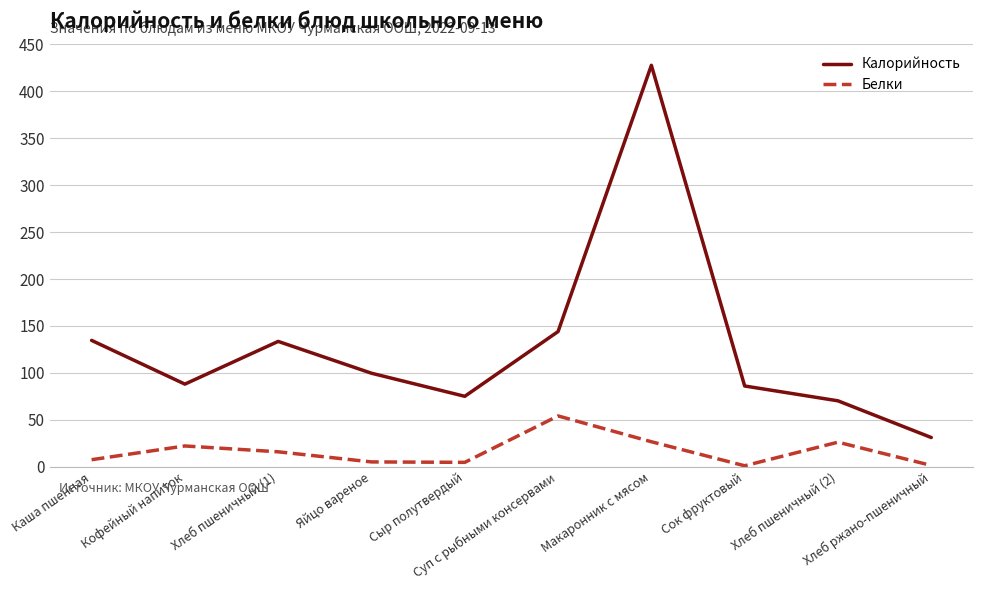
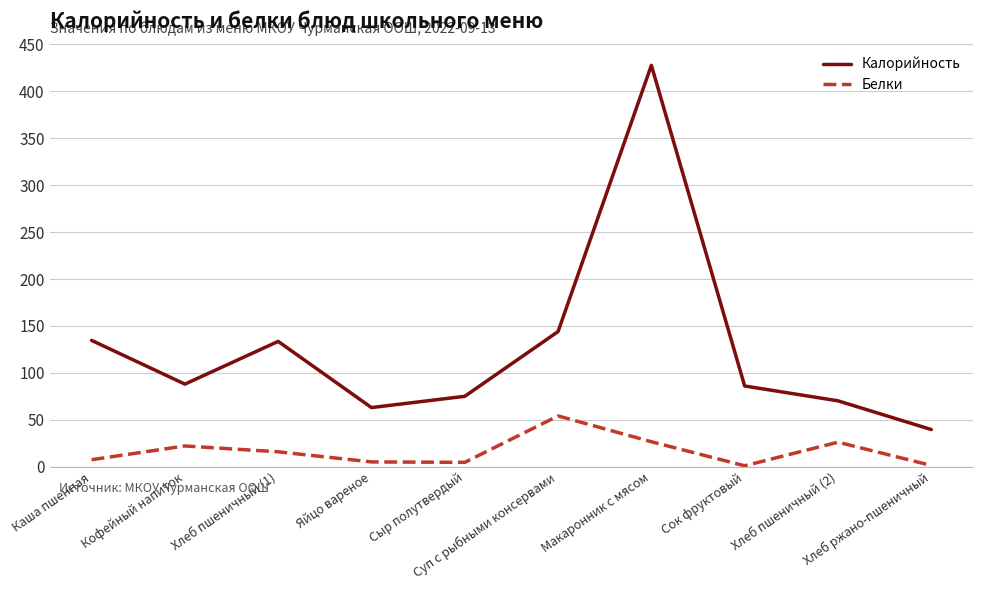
  {
    "Калорийность": {
      "Каша пшенная": 130,
      "Кофейный напиток": 90,
      "Хлеб пшеничный (1)": 130,
-     "Яйцо вареное": 100,
+     "Яйцо вареное": 60,
      "Сыр полутвердый": 80,
      "Суп с рыбными консервами": 140,
      "Макаронник с мясом": 430,
      "Сок фруктовый": 90,
      "Хлеб пшеничный (2)": 70,
-     "Хлеб ржано-пшеничный": 30
+     "Хлеб ржано-пшеничный": 40
    },
    "Белки": {
      "Каша пшенная": 10,
      "Кофейный напиток": 20,
      "Хлеб пшеничный (1)": 20,
      "Яйцо вареное": 10,
      "Сыр полутвердый": 0,
      "Суп с рыбными консервами": 50,
      "Макаронник с мясом": 30,
      "Сок фруктовый": 0,
      "Хлеб пшеничный (2)": 30,
      "Хлеб ржано-пшеничный": 0
    }
  }
